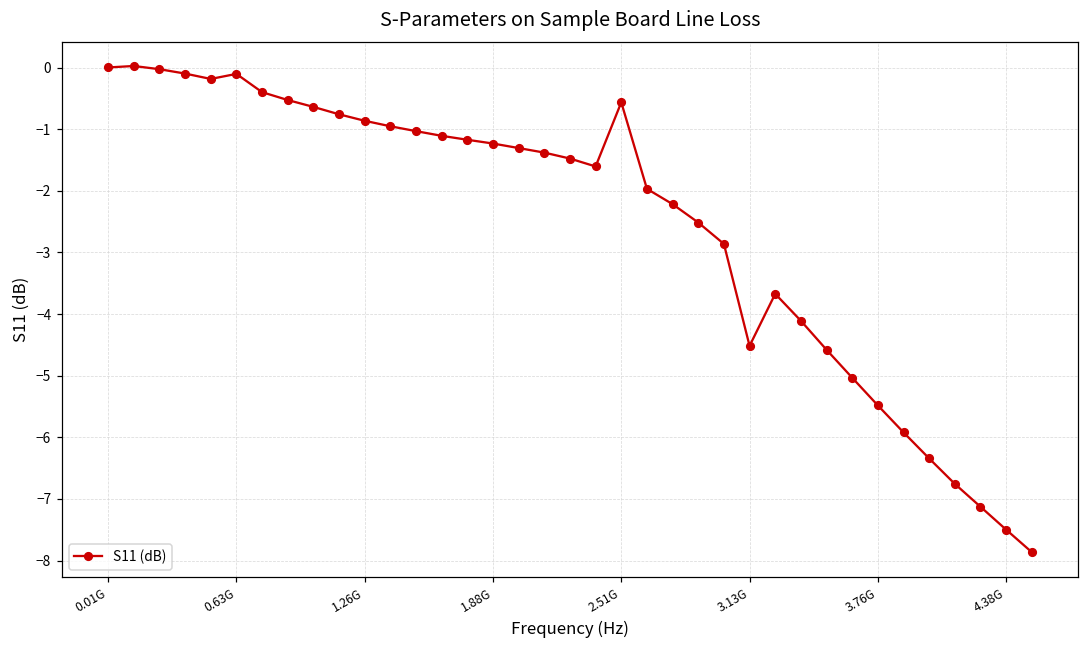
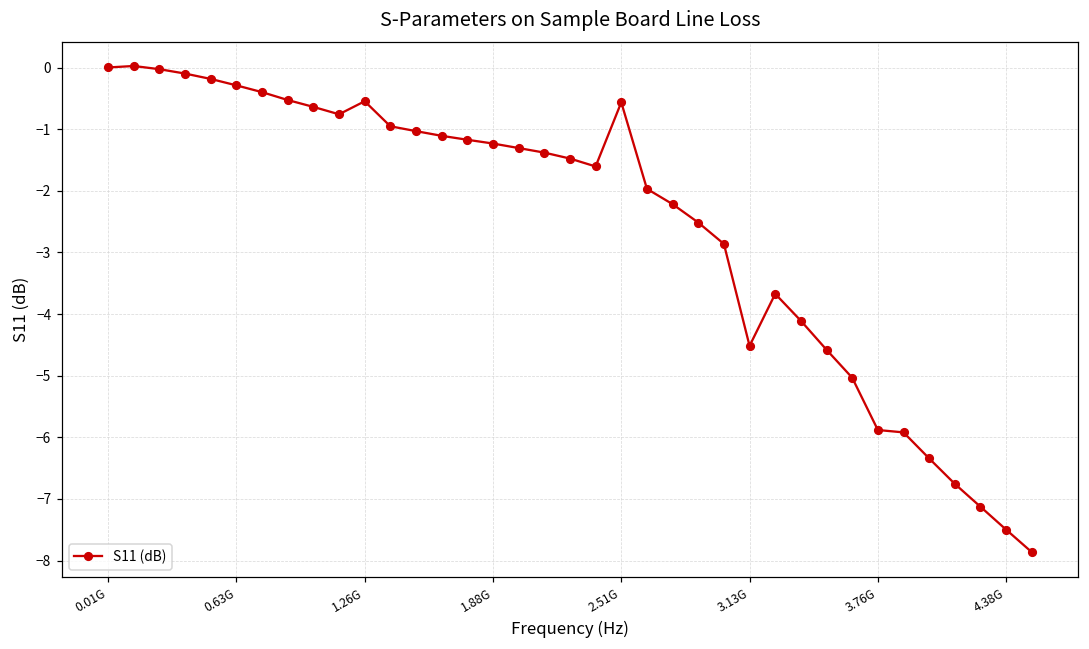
  {
    "0.01G": 0.0,
-   "0.63G": -0.1,
-   "1.26G": -0.9,
+   "0.63G": -0.3,
+   "1.26G": -0.5,
    "1.88G": -1.2,
    "2.51G": -0.6,
    "3.13G": -4.5,
-   "3.76G": -5.5,
+   "3.76G": -5.9,
    "4.38G": -7.5
  }
